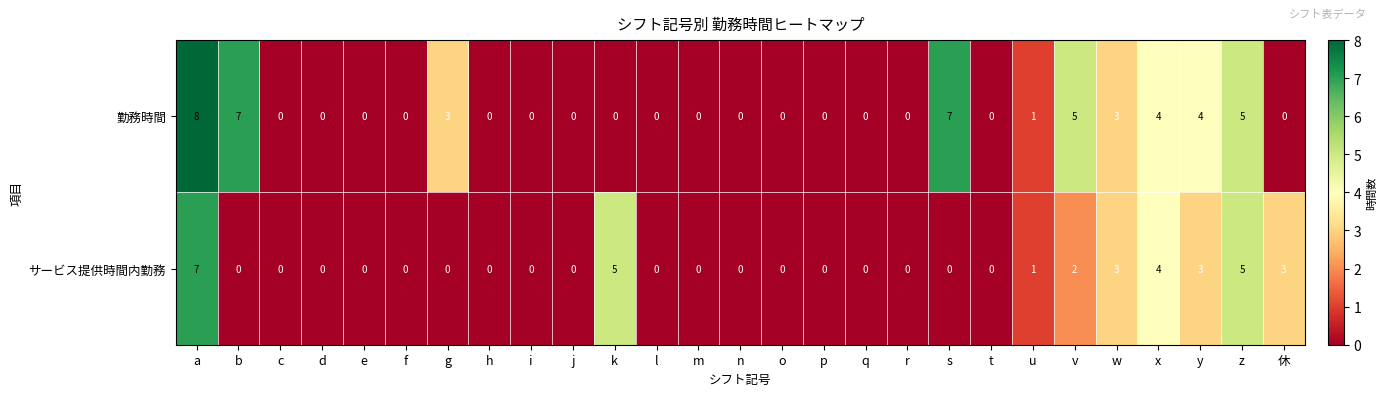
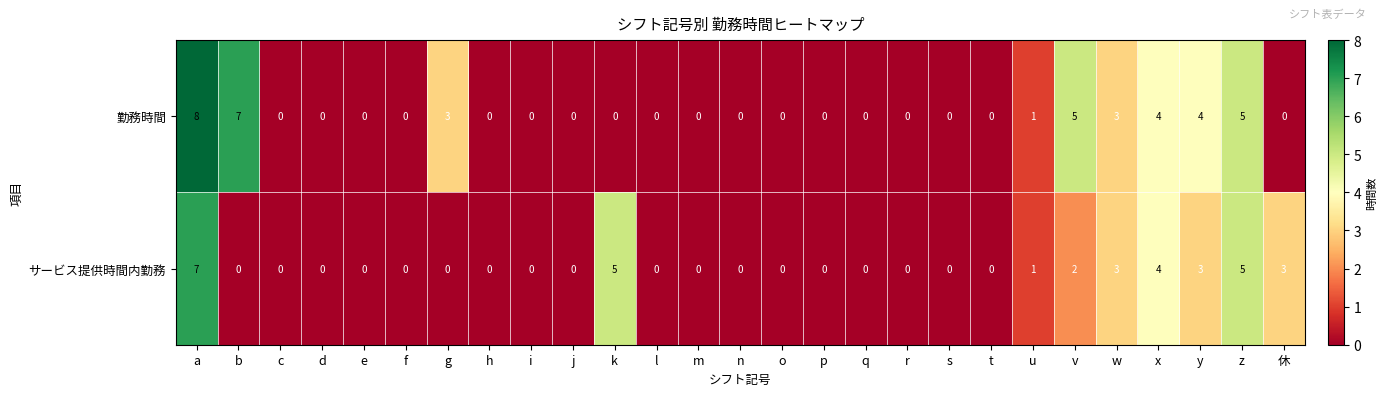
  {
    "勤務時間": {
      "a": 8,
      "b": 7,
      "c": 0,
      "d": 0,
      "e": 0,
      "f": 0,
      "g": 3,
      "h": 0,
      "i": 0,
      "j": 0,
      "k": 0,
      "l": 0,
      "m": 0,
      "n": 0,
      "o": 0,
      "p": 0,
      "q": 0,
      "r": 0,
-     "s": 7,
+     "s": 0,
      "t": 0,
      "u": 1,
      "v": 5,
      "w": 3,
      "x": 4,
      "y": 4,
      "z": 5,
      "休": 0
    },
    "サービス提供時間内勤務": {
      "a": 7,
      "b": 0,
      "c": 0,
      "d": 0,
      "e": 0,
      "f": 0,
      "g": 0,
      "h": 0,
      "i": 0,
      "j": 0,
      "k": 5,
      "l": 0,
      "m": 0,
      "n": 0,
      "o": 0,
      "p": 0,
      "q": 0,
      "r": 0,
      "s": 0,
      "t": 0,
      "u": 1,
      "v": 2,
      "w": 3,
      "x": 4,
      "y": 3,
      "z": 5,
      "休": 3
    }
  }
